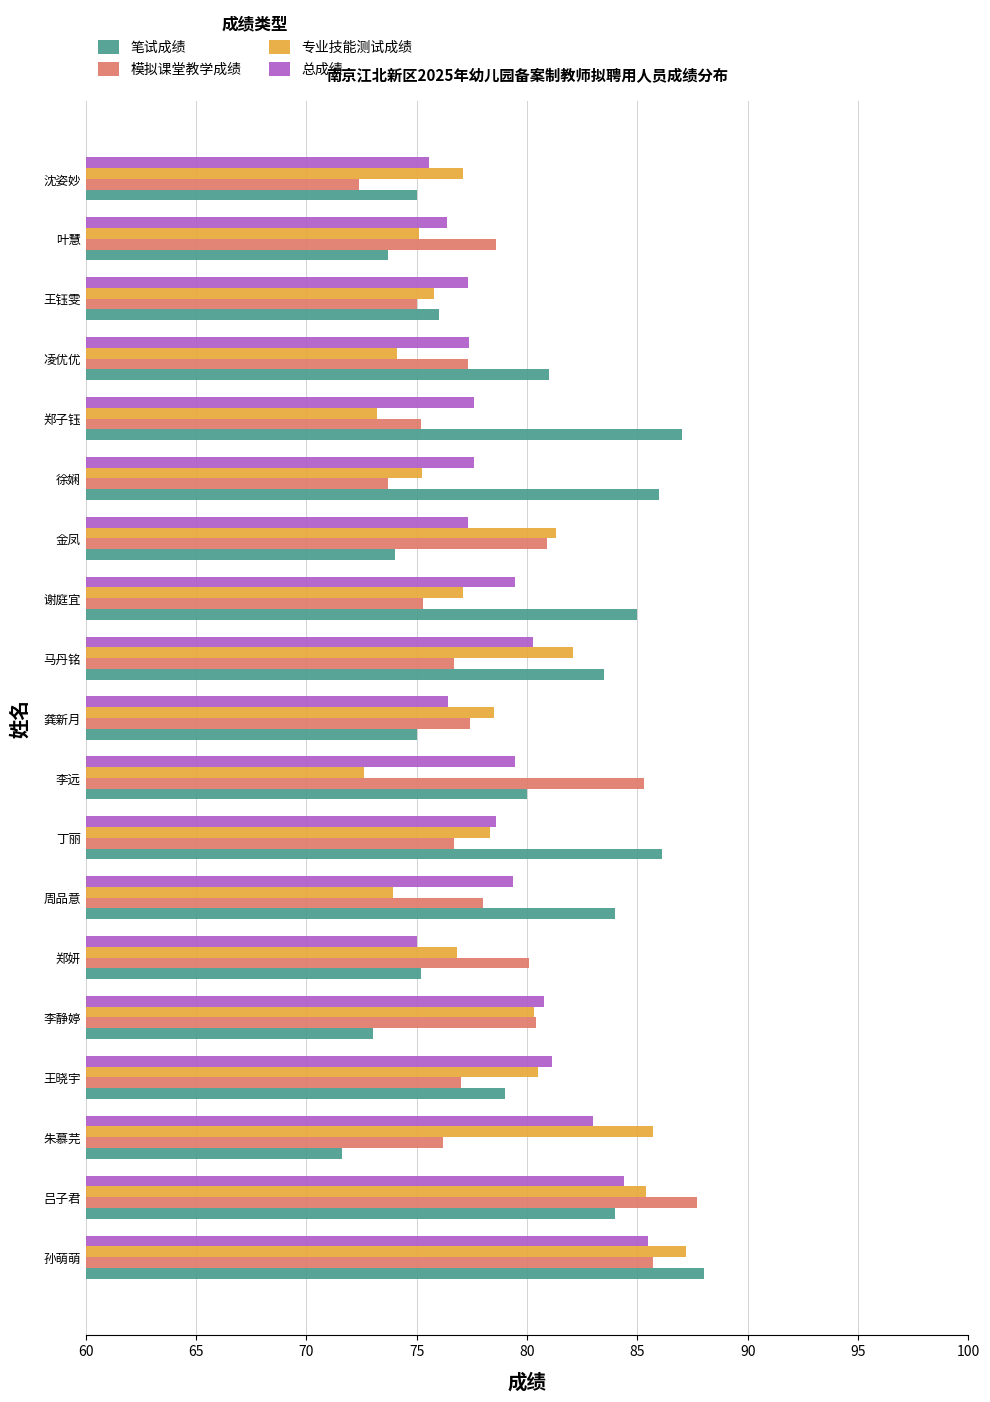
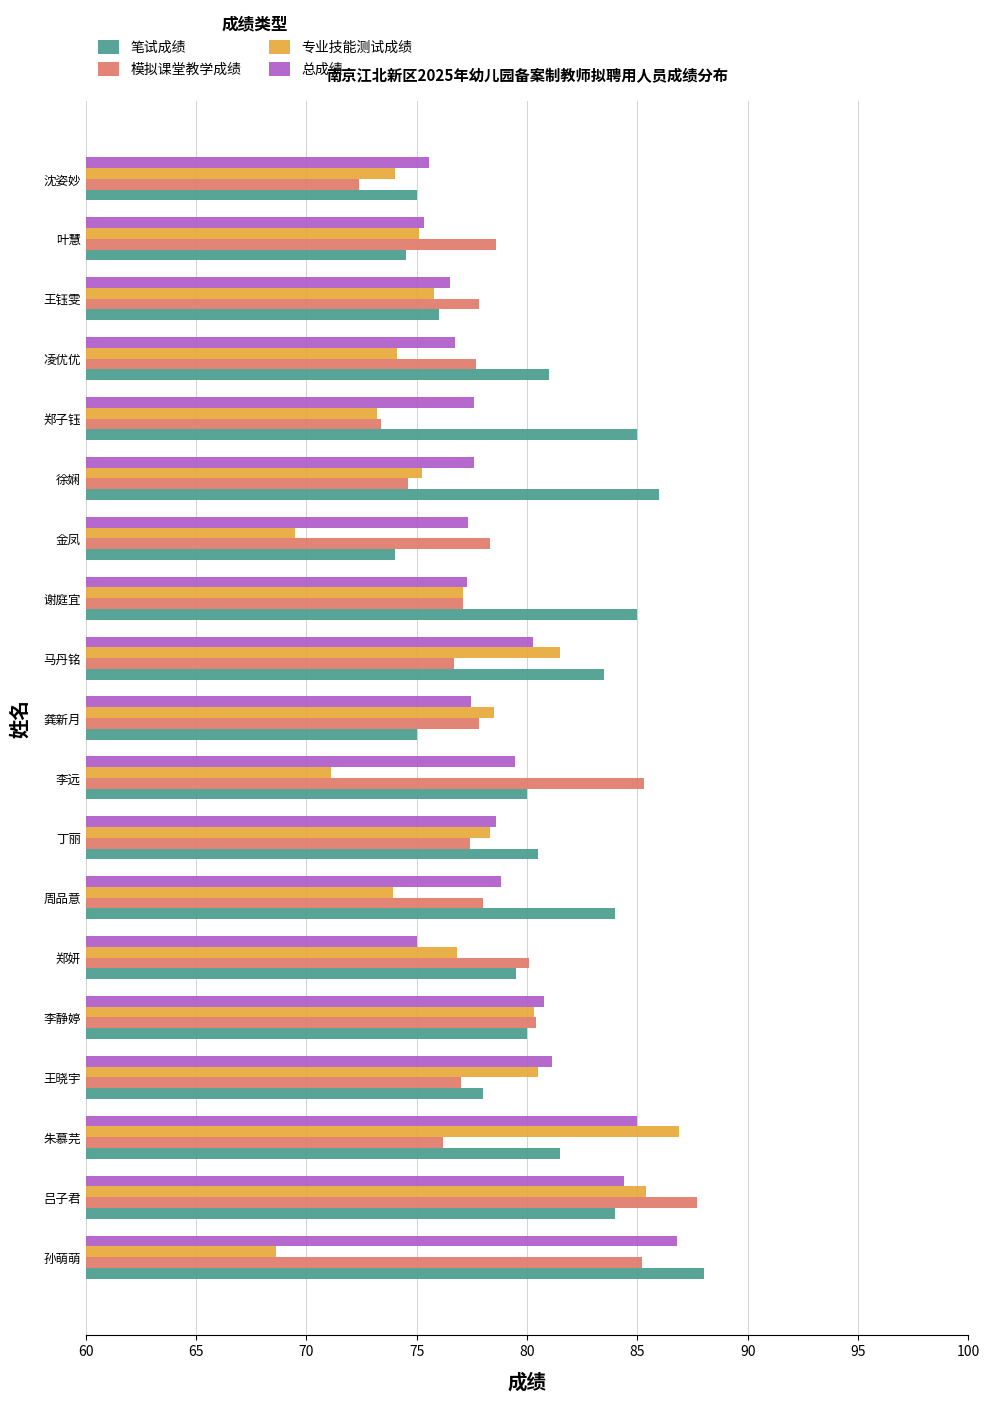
  {
    "笔试成绩": {
      "沈姿妙": 75.0,
-     "叶慧": 73.7,
+     "叶慧": 74.5,
      "王钰雯": 76.0,
      "凌优优": 81.0,
-     "郑子钰": 87,
+     "郑子钰": 85,
      "徐娴": 86.0,
      "金凤": 74.0,
      "谢庭宜": 85.0,
      "马丹铭": 83.5,
      "龚新月": 75.0,
      "李远": 80.0,
-     "丁丽": 86.1,
+     "丁丽": 80.5,
      "周品意": 84.0,
-     "郑妍": 75.2,
-     "李静婷": 73,
-     "王晓宇": 79,
-     "朱慕芫": 71.6,
+     "郑妍": 79.5,
+     "李静婷": 80,
+     "王晓宇": 78,
+     "朱慕芫": 81.5,
      "吕子君": 84.0,
      "孙萌萌": 88.0
    },
    "模拟课堂教学成绩": {
      "沈姿妙": 72.4,
      "叶慧": 78.6,
-     "王钰雯": 75.0,
-     "凌优优": 77.3,
-     "郑子钰": 75.2,
-     "徐娴": 73.7,
-     "金凤": 80.9,
-     "谢庭宜": 75.3,
+     "王钰雯": 77.8,
+     "凌优优": 77.7,
+     "郑子钰": 73.4,
+     "徐娴": 74.6,
+     "金凤": 78.3,
+     "谢庭宜": 77.1,
      "马丹铭": 76.7,
-     "龚新月": 77.4,
+     "龚新月": 77.8,
      "李远": 85.3,
-     "丁丽": 76.7,
+     "丁丽": 77.4,
      "周品意": 78.0,
      "郑妍": 80.1,
      "李静婷": 80.4,
      "王晓宇": 77.0,
      "朱慕芫": 76.2,
      "吕子君": 87.7,
-     "孙萌萌": 85.7
+     "孙萌萌": 85.2
    },
    "专业技能测试成绩": {
-     "沈姿妙": 77.1,
+     "沈姿妙": 74.0,
      "叶慧": 75.1,
      "王钰雯": 75.8,
      "凌优优": 74.1,
      "郑子钰": 73.2,
      "徐娴": 75.2,
-     "金凤": 81.3,
+     "金凤": 69.5,
      "谢庭宜": 77.1,
-     "马丹铭": 82.1,
+     "马丹铭": 81.5,
      "龚新月": 78.5,
-     "李远": 72.6,
+     "李远": 71.1,
      "丁丽": 78.3,
      "周品意": 73.9,
      "郑妍": 76.8,
      "李静婷": 80.3,
      "王晓宇": 80.5,
-     "朱慕芫": 85.7,
+     "朱慕芫": 86.9,
      "吕子君": 85.4,
-     "孙萌萌": 87.2
+     "孙萌萌": 68.6
    },
    "总成绩": {
      "沈姿妙": 75.6,
-     "叶慧": 76.4,
-     "王钰雯": 77.3,
-     "凌优优": 77.4,
+     "叶慧": 75.3,
+     "王钰雯": 76.5,
+     "凌优优": 76.7,
      "郑子钰": 77.6,
      "徐娴": 77.6,
      "金凤": 77.3,
-     "谢庭宜": 79.5,
+     "谢庭宜": 77.3,
      "马丹铭": 80.3,
-     "龚新月": 76.4,
+     "龚新月": 77.5,
      "李远": 79.5,
      "丁丽": 78.6,
-     "周品意": 79.3,
+     "周品意": 78.8,
      "郑妍": 75.0,
      "李静婷": 80.8,
      "王晓宇": 81.1,
-     "朱慕芫": 83.0,
+     "朱慕芫": 85.0,
      "吕子君": 84.4,
-     "孙萌萌": 85.5
+     "孙萌萌": 86.8
    }
  }
